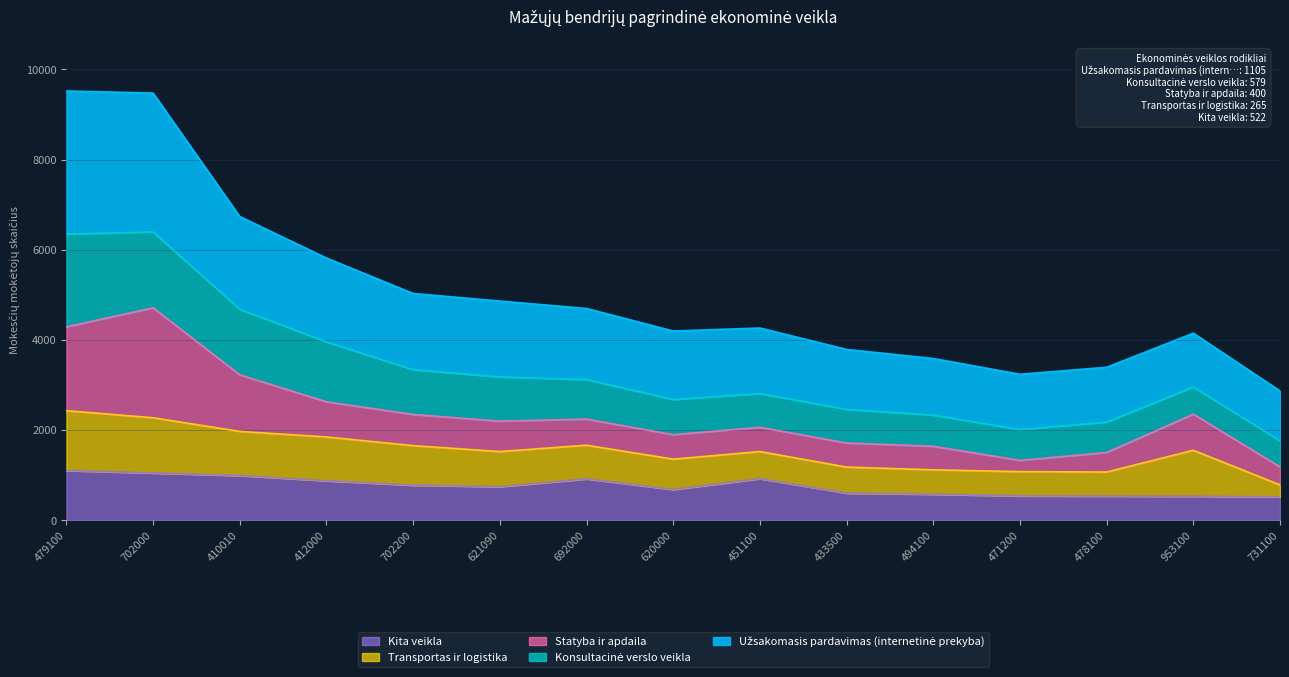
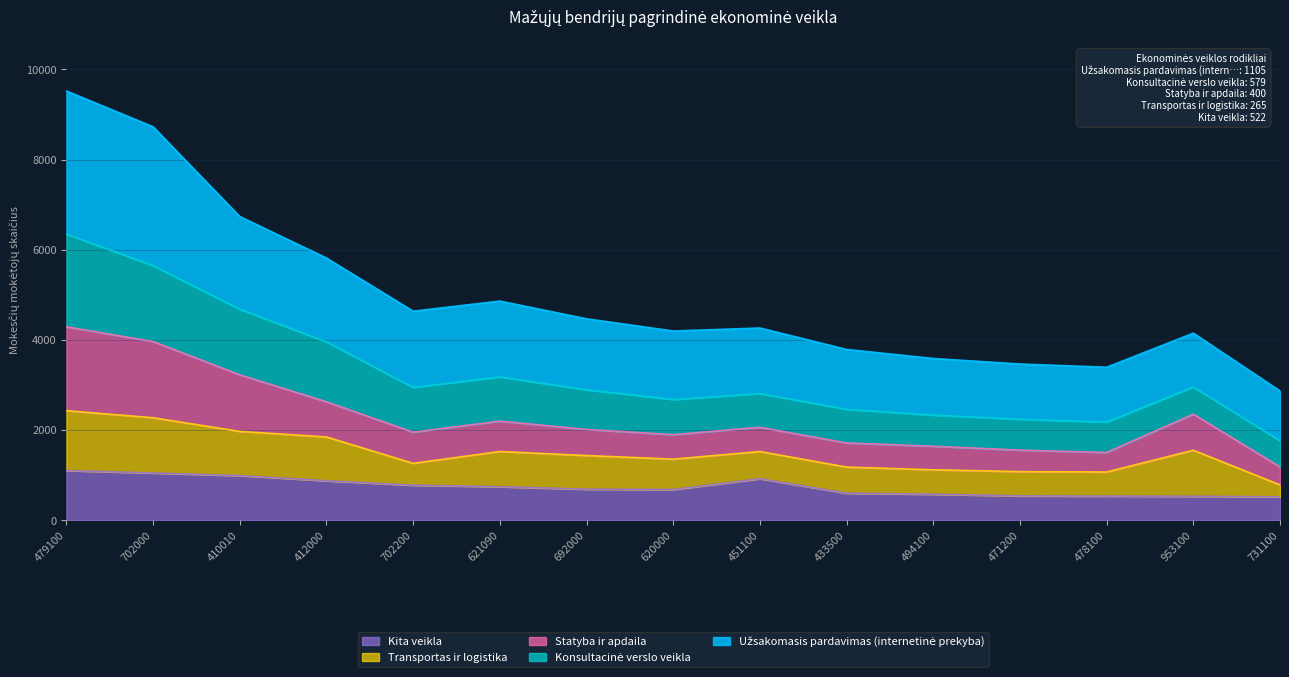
  {
    "Kita veikla": {
      "479100": 1100,
      "702000": 1100,
      "410010": 1000,
      "412000": 900,
      "702200": 800,
      "621090": 700,
-     "692000": 900,
+     "692000": 700,
      "620000": 700,
      "451100": 900,
      "433500": 600,
      "494100": 600,
      "471200": 500,
      "478100": 500,
      "953100": 500,
      "731100": 500
    },
    "Transportas ir logistika": {
      "479100": 1300,
      "702000": 1200,
      "410010": 1000,
      "412000": 1000,
-     "702200": 900,
+     "702200": 500,
      "621090": 800,
      "692000": 700,
      "620000": 700,
      "451100": 600,
      "433500": 600,
      "494100": 500,
      "471200": 500,
      "478100": 500,
      "953100": 1000,
      "731100": 300
    },
    "Statyba ir apdaila": {
      "479100": 1900,
-     "702000": 2400,
+     "702000": 1700,
      "410010": 1300,
      "412000": 800,
      "702200": 700,
      "621090": 700,
      "692000": 600,
      "620000": 500,
      "451100": 500,
      "433500": 500,
      "494100": 500,
-     "471200": 300,
+     "471200": 500,
      "478100": 400,
      "953100": 800,
      "731100": 400
    }
  }
